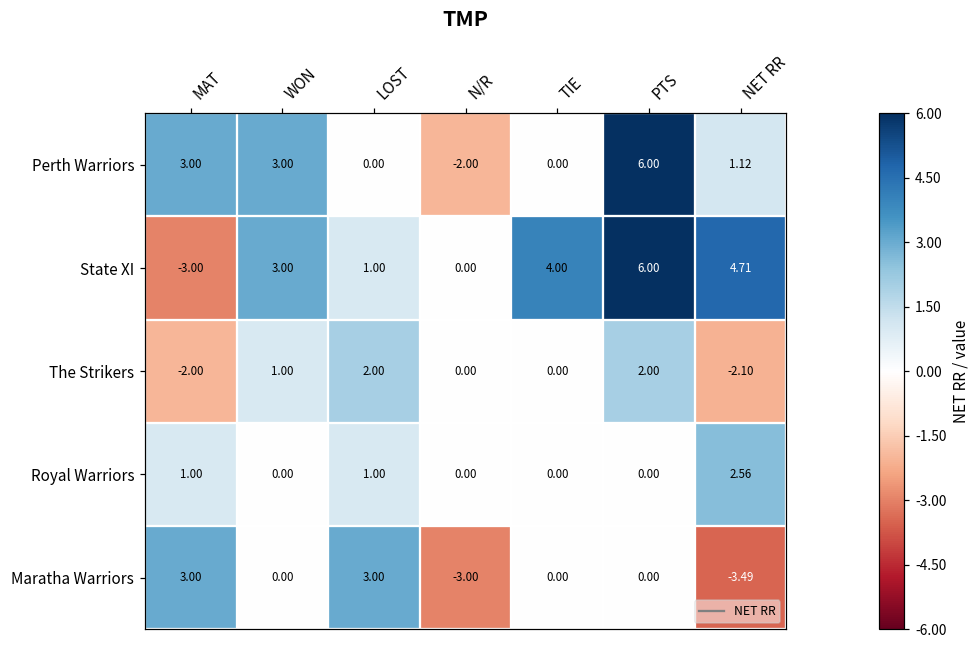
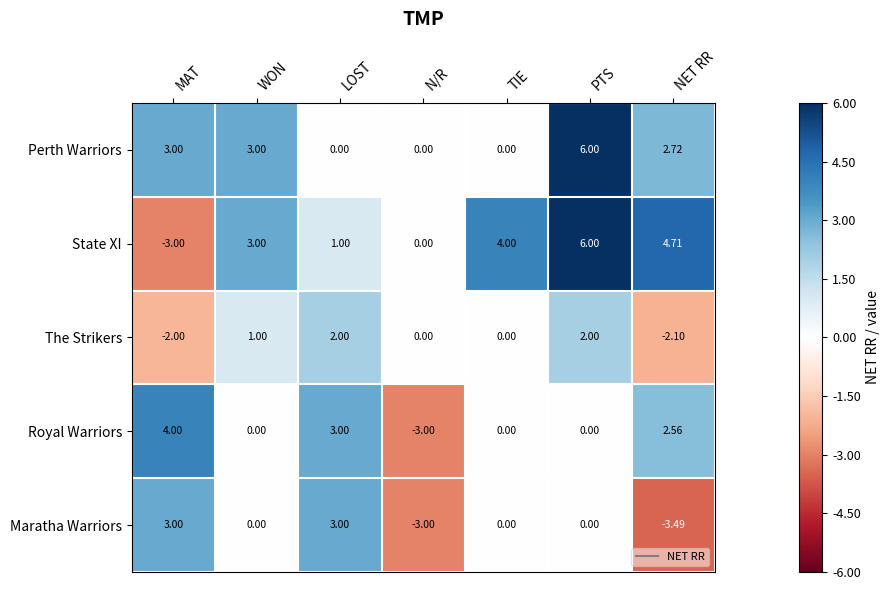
  {
    "Perth Warriors": {
      "MAT": 3.00,
      "WON": 3.00,
      "LOST": 0.00,
-     "N/R": -2.00,
+     "N/R": 0.00,
      "TIE": 0.00,
      "PTS": 6.00,
-     "NET RR": 1.12
+     "NET RR": 2.72
    },
    "State XI": {
      "MAT": -3.00,
      "WON": 3.00,
      "LOST": 1.00,
      "N/R": 0.00,
      "TIE": 4.00,
      "PTS": 6.00,
      "NET RR": 4.71
    },
    "The Strikers": {
      "MAT": -2.00,
      "WON": 1.00,
      "LOST": 2.00,
      "N/R": 0.00,
      "TIE": 0.00,
      "PTS": 2.00,
      "NET RR": -2.10
    },
    "Royal Warriors": {
-     "MAT": 1.00,
+     "MAT": 4.00,
      "WON": 0.00,
-     "LOST": 1.00,
-     "N/R": 0.00,
+     "LOST": 3.00,
+     "N/R": -3.00,
      "TIE": 0.00,
      "PTS": 0.00,
      "NET RR": 2.56
    },
    "Maratha Warriors": {
      "MAT": 3.00,
      "WON": 0.00,
      "LOST": 3.00,
      "N/R": -3.00,
      "TIE": 0.00,
      "PTS": 0.00,
      "NET RR": -3.49
    }
  }
